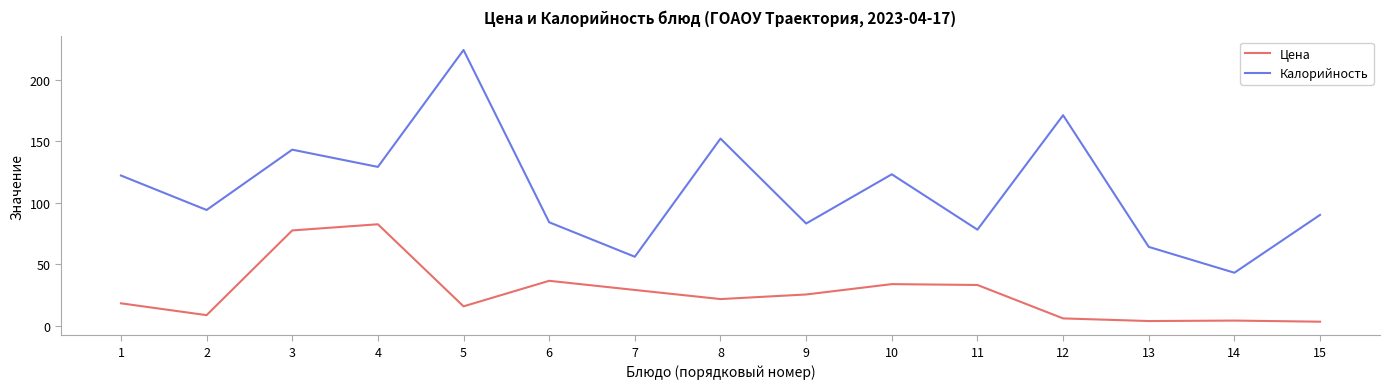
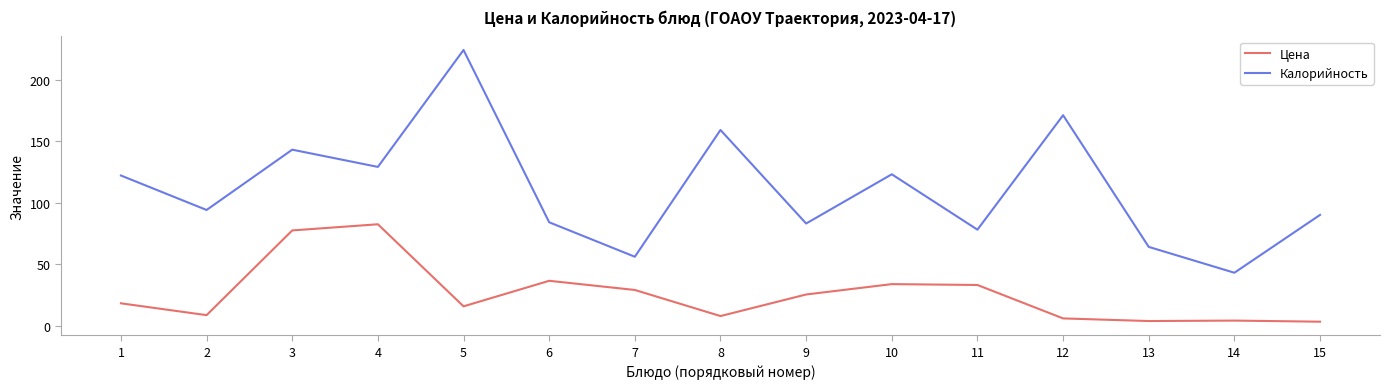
  {
    "Цена": {
      "1": 18,
      "2": 9,
      "3": 77,
      "4": 82,
      "5": 16,
      "6": 36,
      "7": 29,
-     "8": 22,
+     "8": 8,
      "9": 25,
      "10": 34,
      "11": 33,
      "12": 6,
      "13": 4,
      "14": 4,
      "15": 3
    },
    "Калорийность": {
      "1": 122,
      "2": 94,
      "3": 143,
      "4": 129,
      "5": 224,
      "6": 84,
      "7": 56,
-     "8": 152,
+     "8": 159,
      "9": 83,
      "10": 123,
      "11": 78,
      "12": 171,
      "13": 64,
      "14": 43,
      "15": 90
    }
  }
